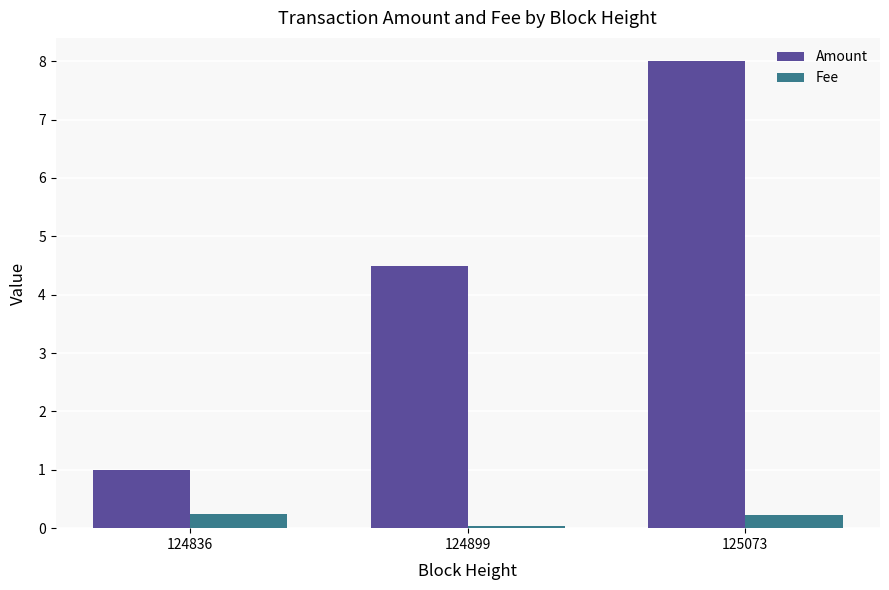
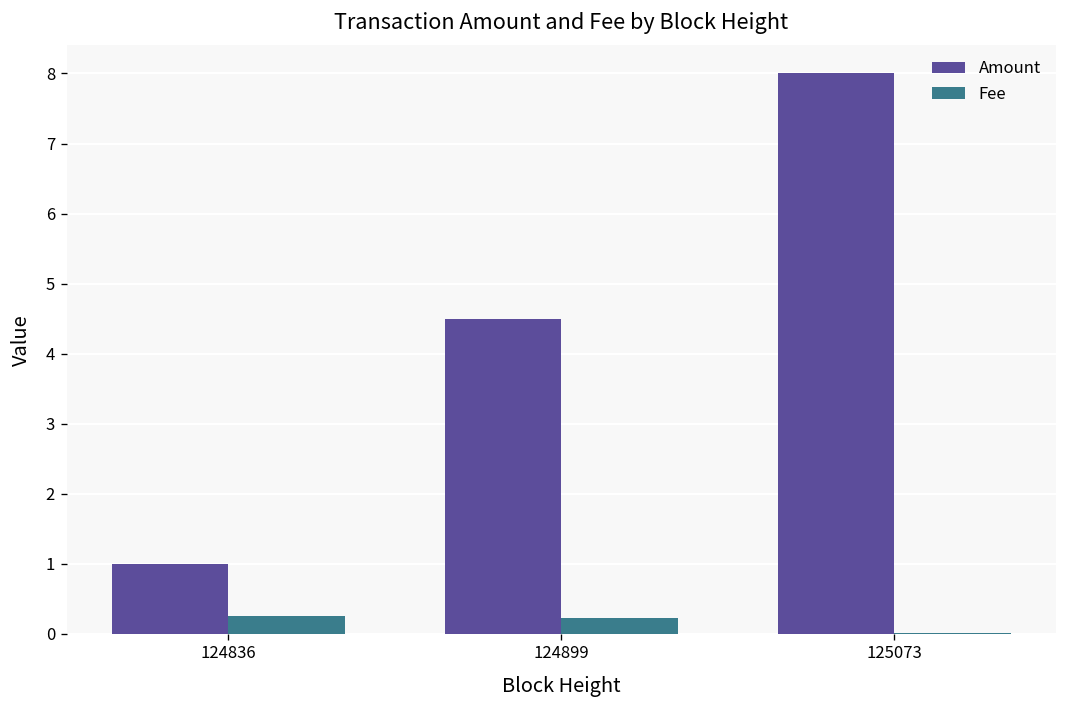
  {
    "Amount": {
      "124836": 1.0,
      "124899": 4.5,
      "125073": 8.0
    },
    "Fee": {
      "124836": 0.2,
-     "124899": 0.0,
-     "125073": 0.2
+     "124899": 0.2,
+     "125073": 0.0
    }
  }
